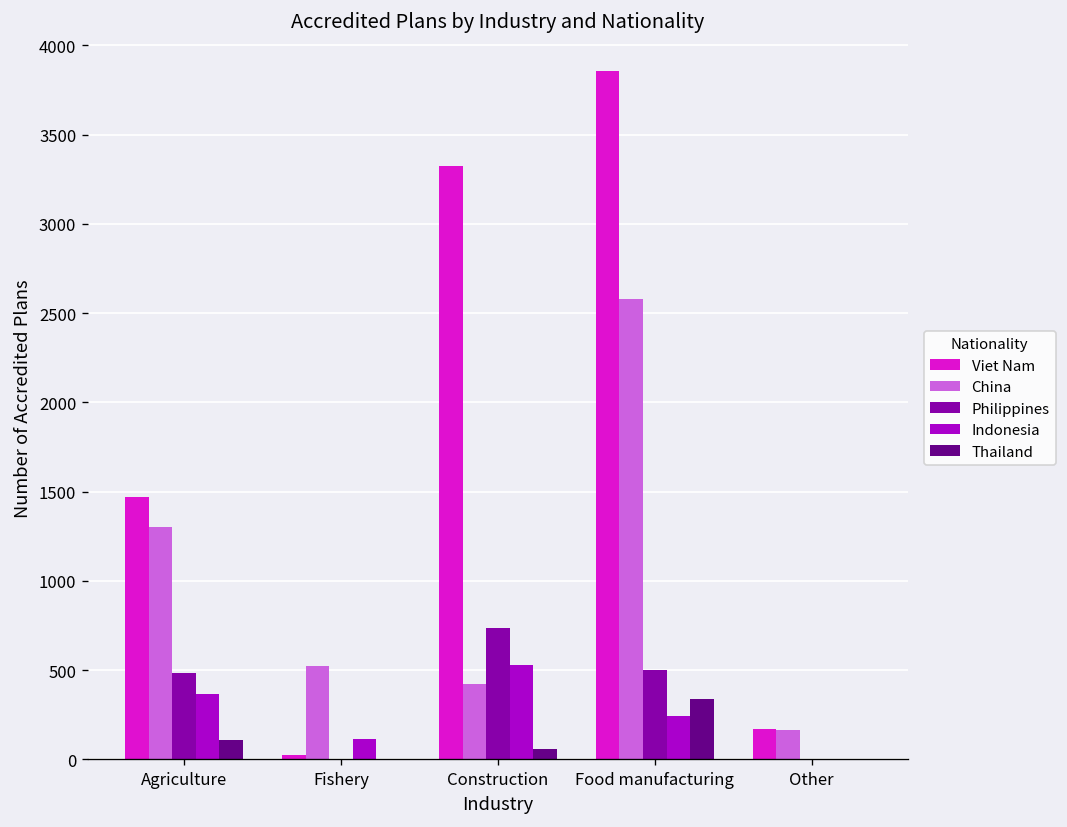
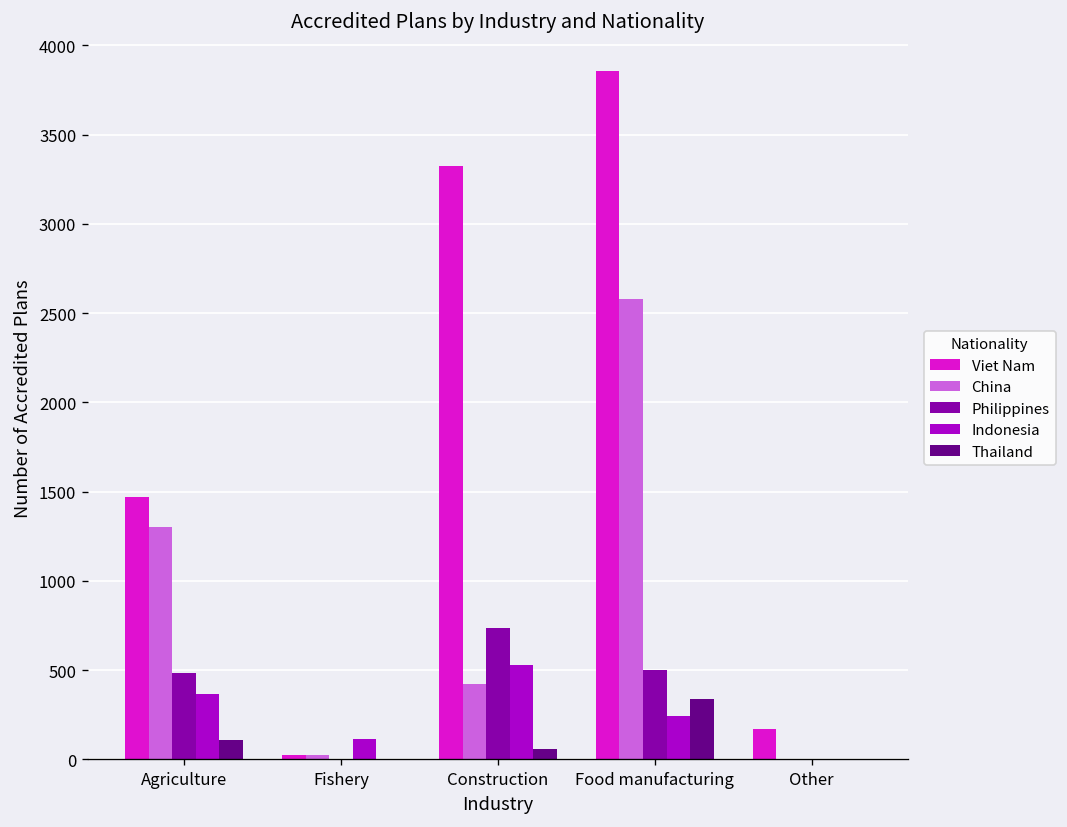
  {
    "China": {
      "Agriculture": 1300,
-     "Fishery": 530,
+     "Fishery": 30,
      "Construction": 420,
      "Food manufacturing": 2580,
-     "Other": 160
+     "Other": 0
    }
  }
